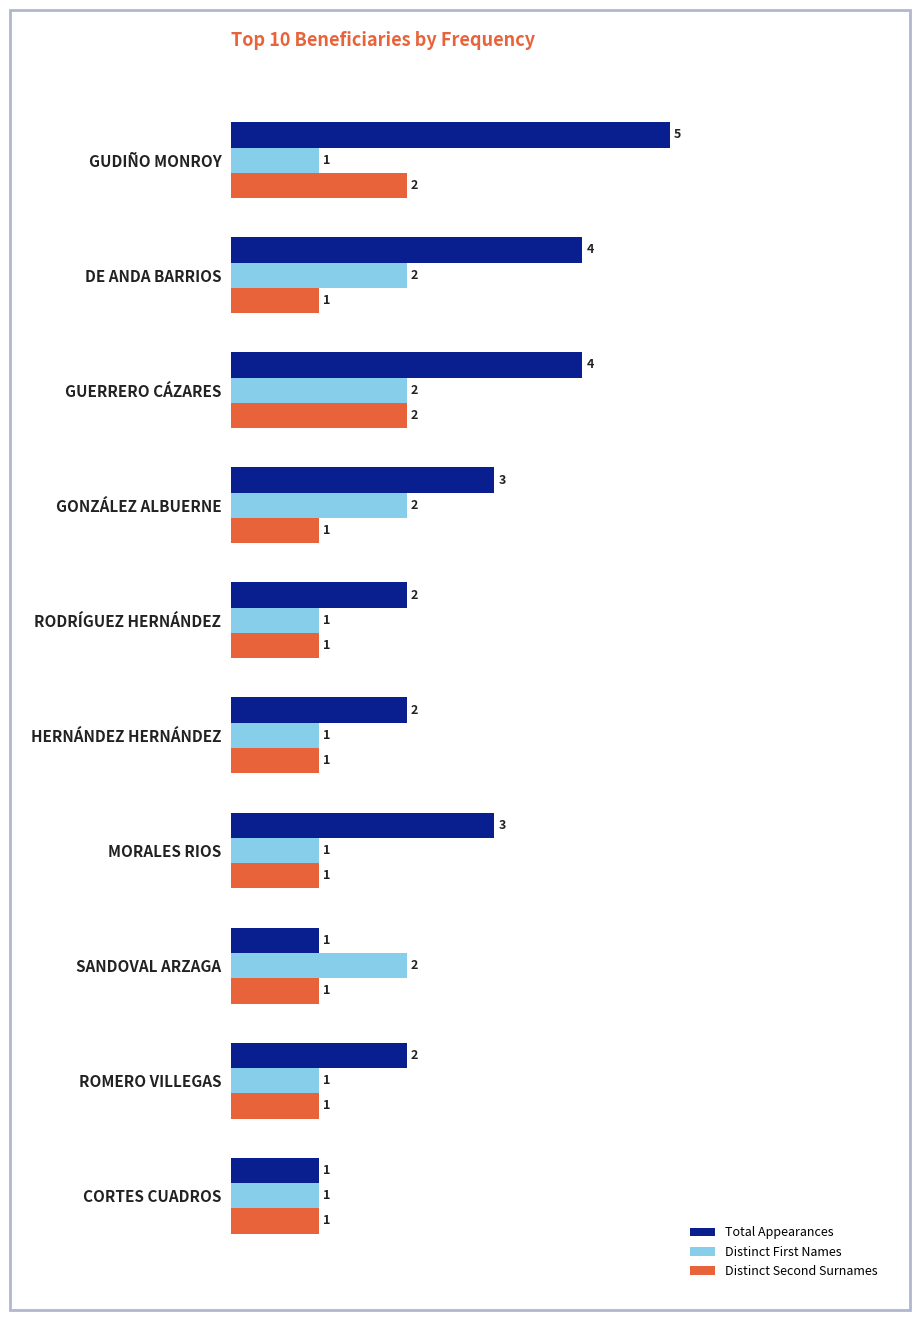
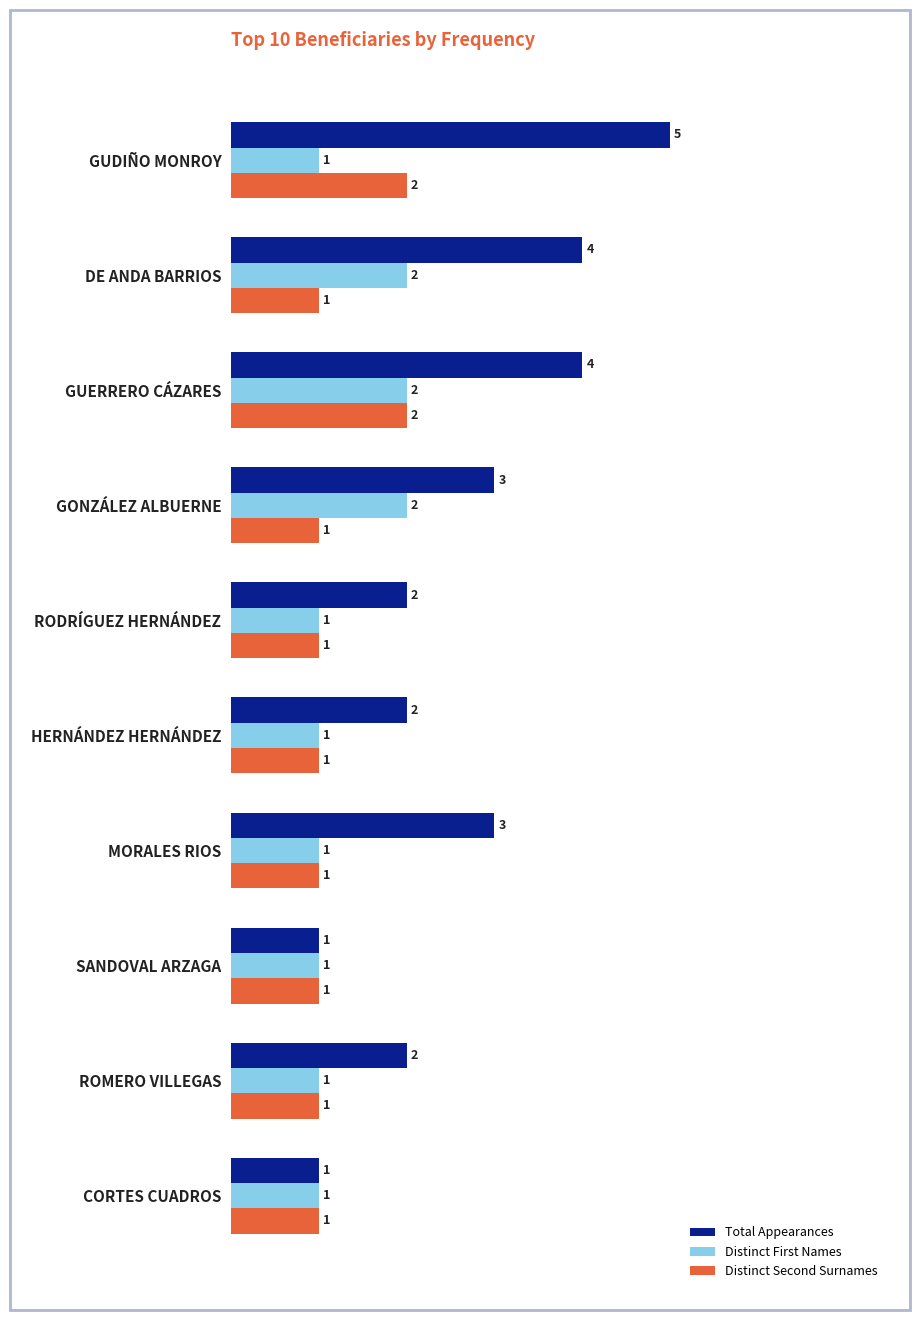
  {
    "Total Appearances": {
      "GUDIÑO MONROY": 5,
      "DE ANDA BARRIOS": 4,
      "GUERRERO CÁZARES": 4,
      "GONZÁLEZ ALBUERNE": 3,
      "RODRÍGUEZ HERNÁNDEZ": 2,
      "HERNÁNDEZ HERNÁNDEZ": 2,
      "MORALES RIOS": 3,
      "SANDOVAL ARZAGA": 1,
      "ROMERO VILLEGAS": 2,
      "CORTES CUADROS": 1
    },
    "Distinct First Names": {
      "GUDIÑO MONROY": 1,
      "DE ANDA BARRIOS": 2,
      "GUERRERO CÁZARES": 2,
      "GONZÁLEZ ALBUERNE": 2,
      "RODRÍGUEZ HERNÁNDEZ": 1,
      "HERNÁNDEZ HERNÁNDEZ": 1,
      "MORALES RIOS": 1,
-     "SANDOVAL ARZAGA": 2,
+     "SANDOVAL ARZAGA": 1,
      "ROMERO VILLEGAS": 1,
      "CORTES CUADROS": 1
    },
    "Distinct Second Surnames": {
      "GUDIÑO MONROY": 2,
      "DE ANDA BARRIOS": 1,
      "GUERRERO CÁZARES": 2,
      "GONZÁLEZ ALBUERNE": 1,
      "RODRÍGUEZ HERNÁNDEZ": 1,
      "HERNÁNDEZ HERNÁNDEZ": 1,
      "MORALES RIOS": 1,
      "SANDOVAL ARZAGA": 1,
      "ROMERO VILLEGAS": 1,
      "CORTES CUADROS": 1
    }
  }
